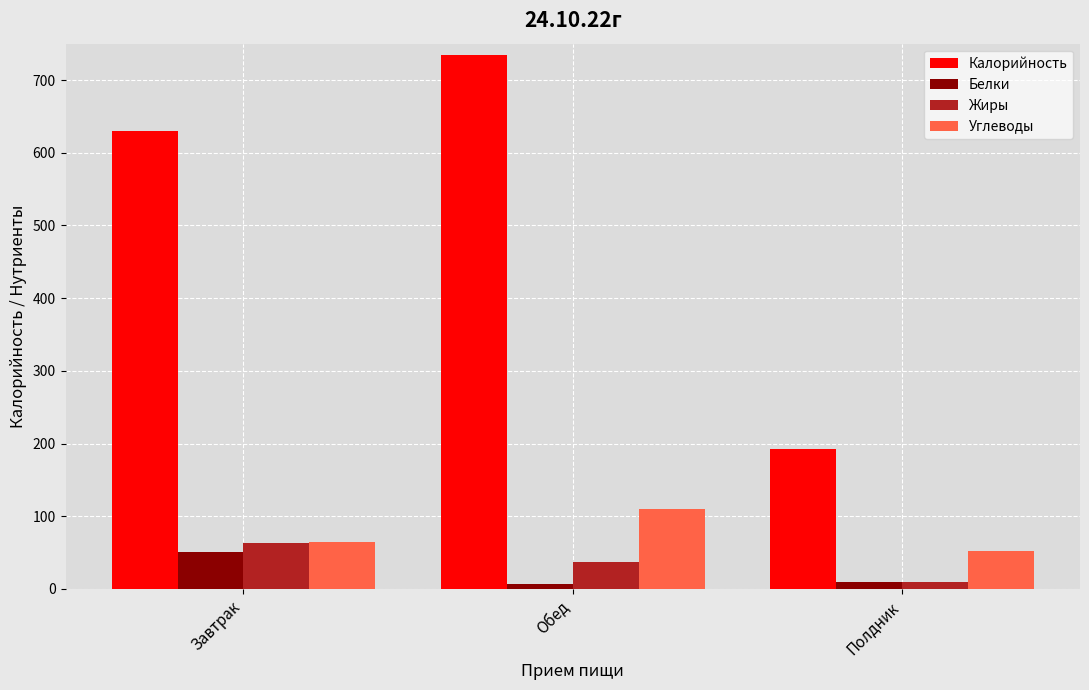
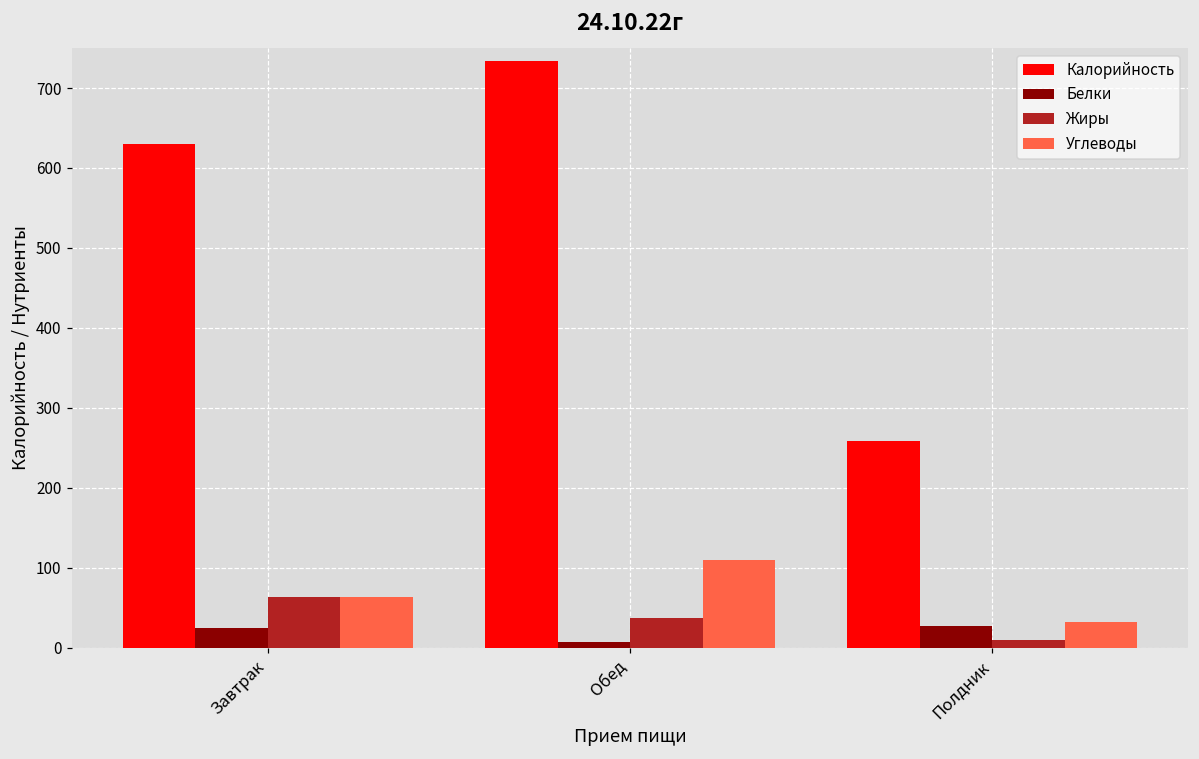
  {
    "Калорийность": {
      "Завтрак": 630,
      "Обед": 730,
-     "Полдник": 190
+     "Полдник": 260
    },
    "Белки": {
-     "Завтрак": 50,
+     "Завтрак": 30,
      "Обед": 10,
-     "Полдник": 10
+     "Полдник": 30
    },
    "Жиры": {
      "Завтрак": 60,
      "Обед": 40,
      "Полдник": 10
    },
    "Углеводы": {
      "Завтрак": 60,
      "Обед": 110,
-     "Полдник": 50
+     "Полдник": 30
    }
  }
